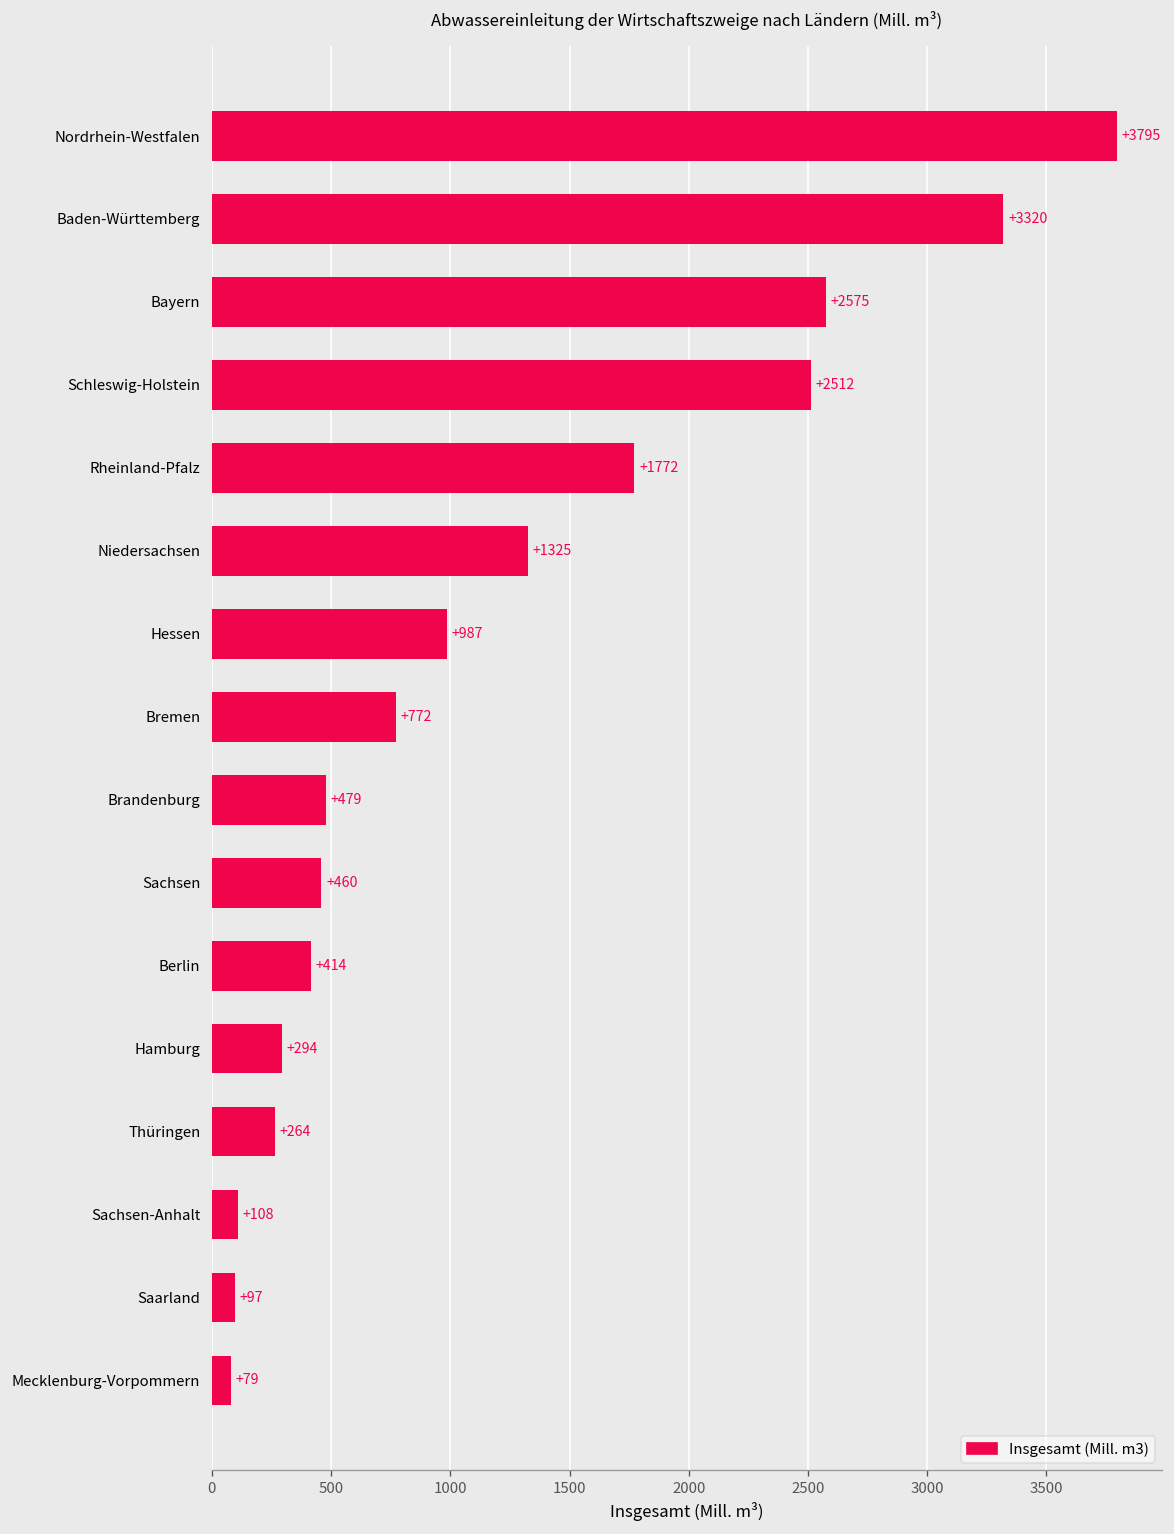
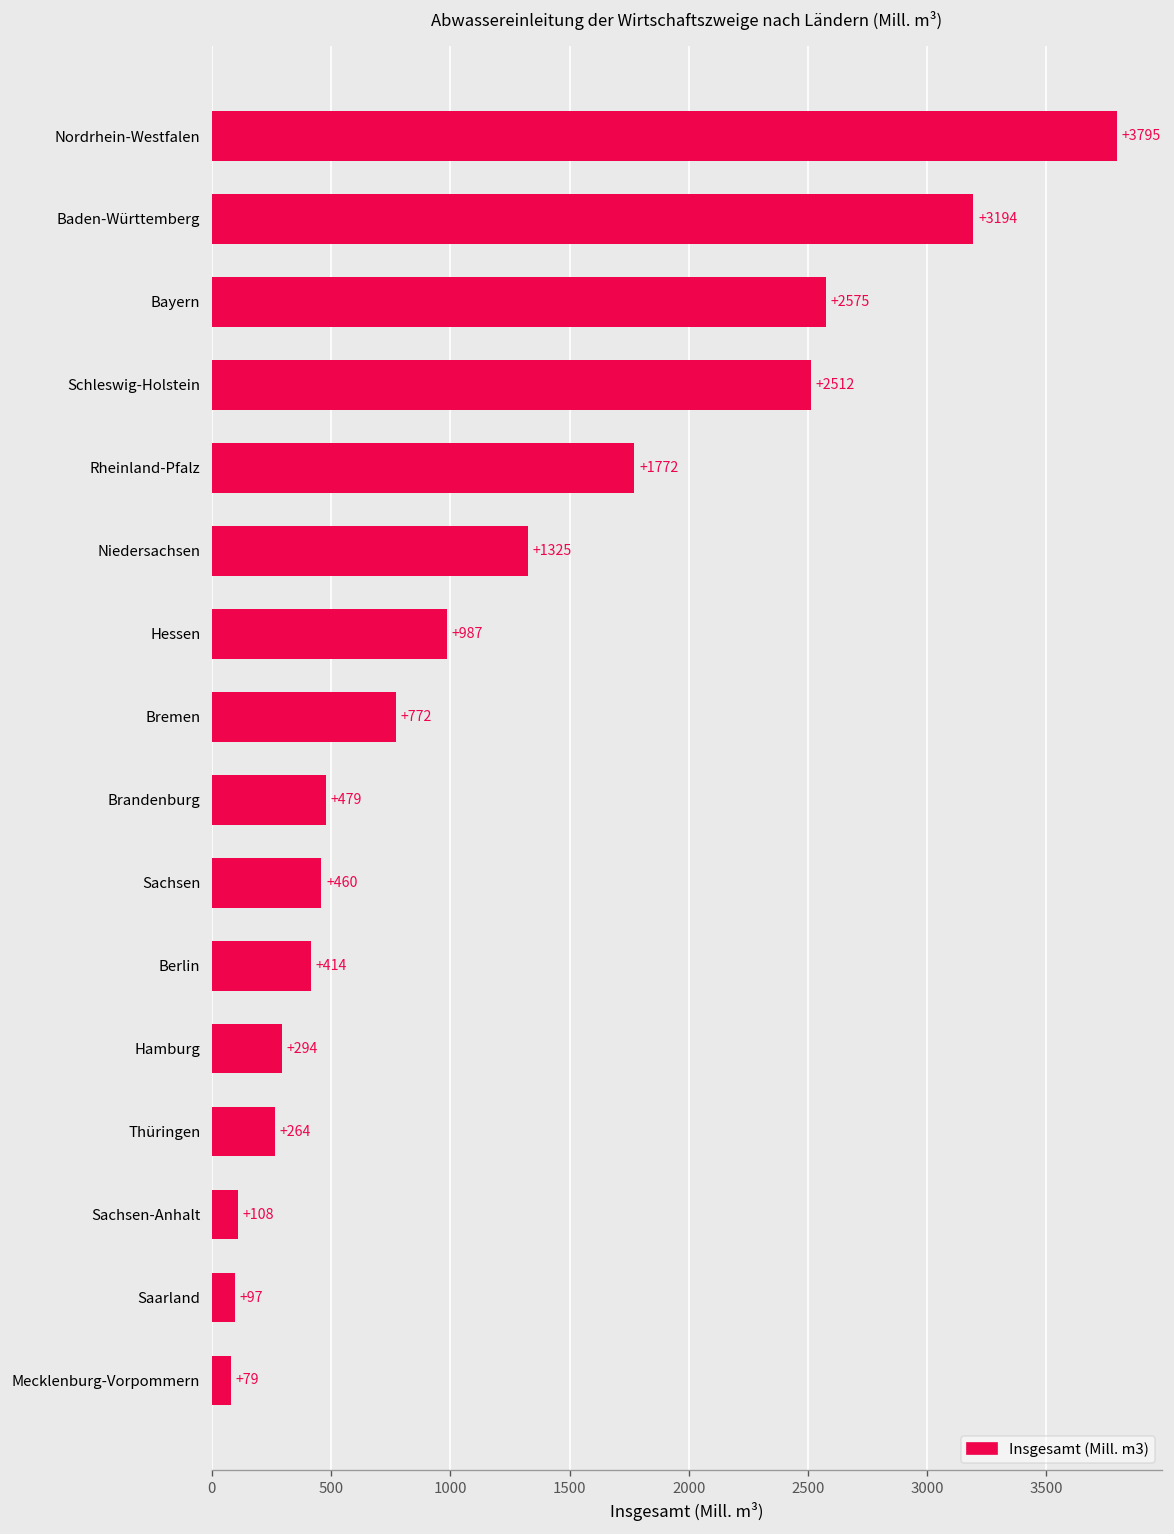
  {
    "Nordrhein-Westfalen": "+3795",
-   "Baden-Württemberg": "+3320",
+   "Baden-Württemberg": "+3194",
    "Bayern": "+2575",
    "Schleswig-Holstein": "+2512",
    "Rheinland-Pfalz": "+1772",
    "Niedersachsen": "+1325",
    "Hessen": "+987",
    "Bremen": "+772",
    "Brandenburg": "+479",
    "Sachsen": "+460",
    "Berlin": "+414",
    "Hamburg": "+294",
    "Thüringen": "+264",
    "Sachsen-Anhalt": "+108",
    "Saarland": "+97",
    "Mecklenburg-Vorpommern": "+79"
  }
